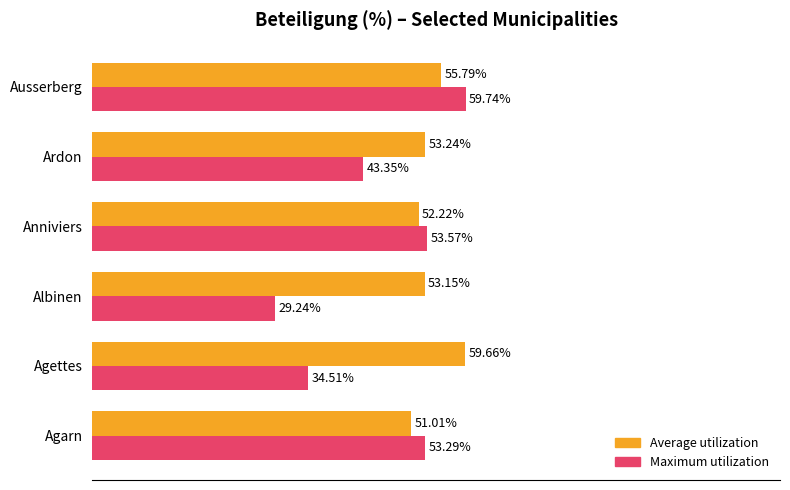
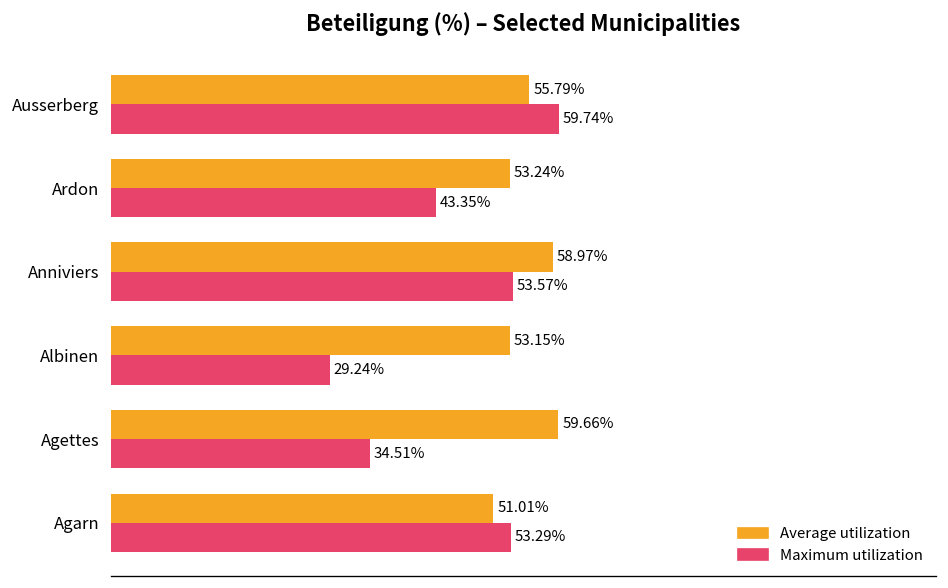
  {
    "Average utilization": {
      "Ausserberg": "55.79%",
      "Ardon": "53.24%",
-     "Anniviers": "52.22%",
+     "Anniviers": "58.97%",
      "Albinen": "53.15%",
      "Agettes": "59.66%",
      "Agarn": "51.01%"
    },
    "Maximum utilization": {
      "Ausserberg": "59.74%",
      "Ardon": "43.35%",
      "Anniviers": "53.57%",
      "Albinen": "29.24%",
      "Agettes": "34.51%",
      "Agarn": "53.29%"
    }
  }
